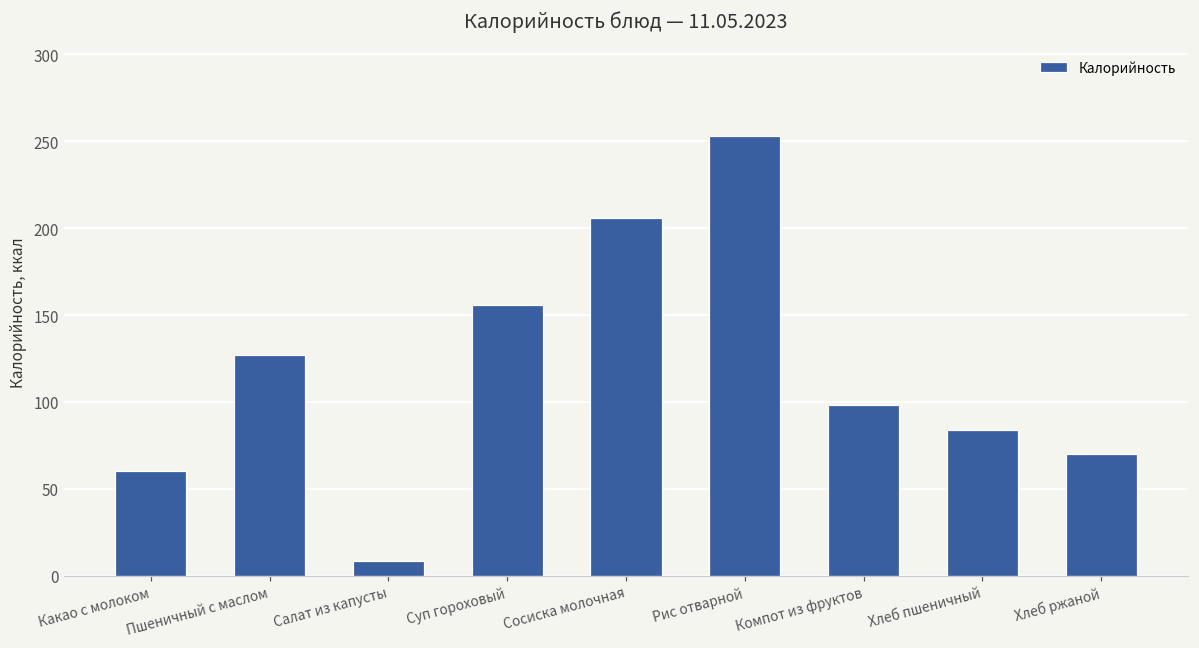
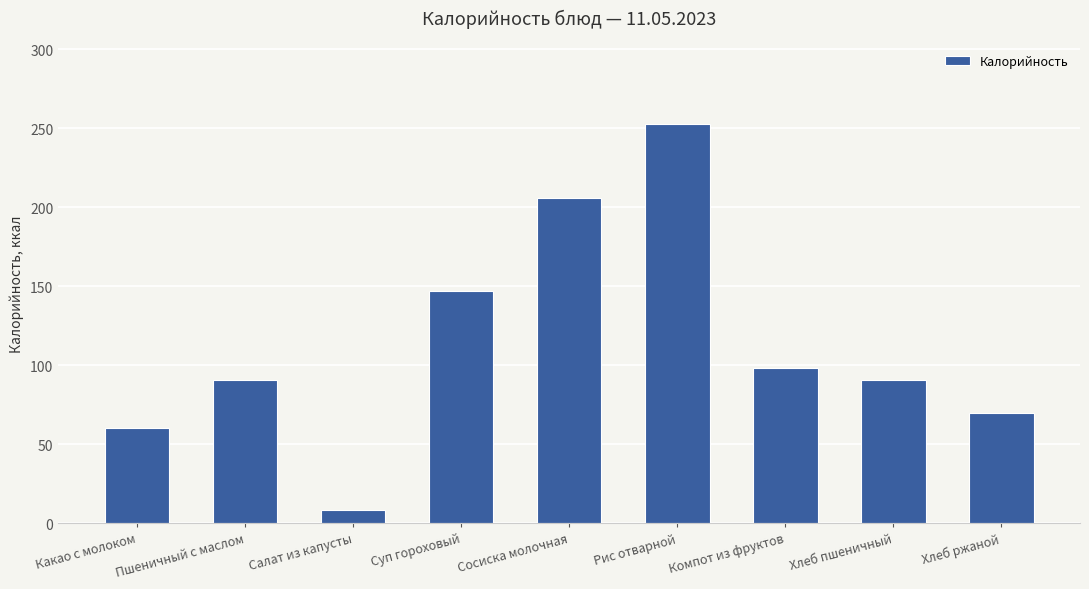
  {
    "Какао с молоком": 60,
-   "Пшеничный с маслом": 127,
+   "Пшеничный с маслом": 90,
    "Салат из капусты": 8,
-   "Суп гороховый": 156,
+   "Суп гороховый": 147,
    "Сосиска молочная": 206,
    "Рис отварной": 253,
    "Компот из фруктов": 98,
-   "Хлеб пшеничный": 84,
+   "Хлеб пшеничный": 90,
    "Хлеб ржаной": 70
  }
